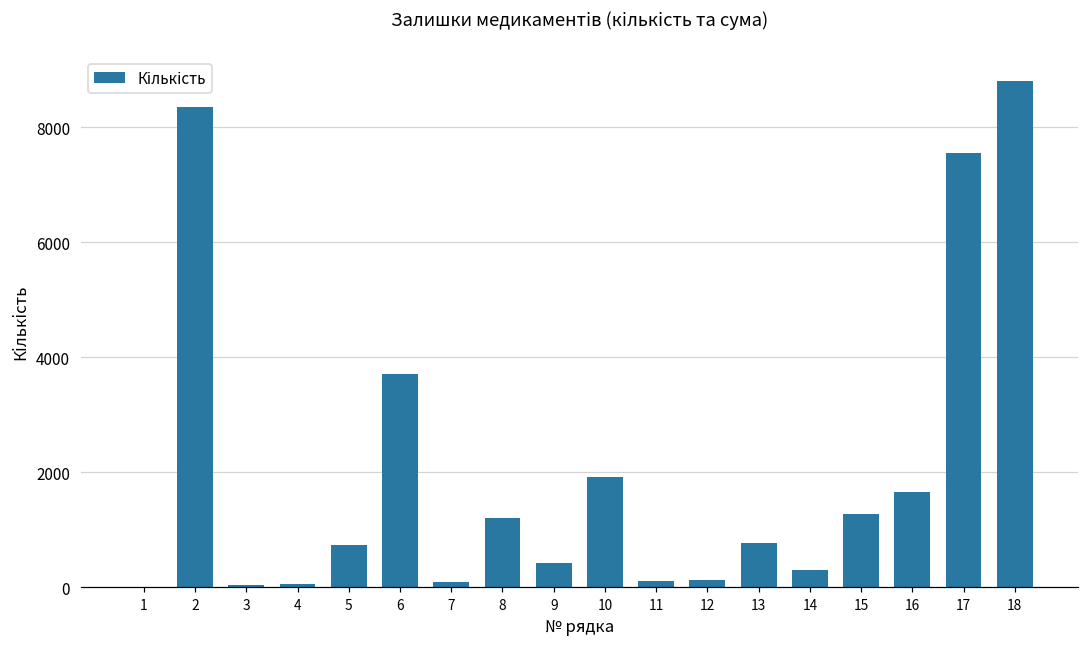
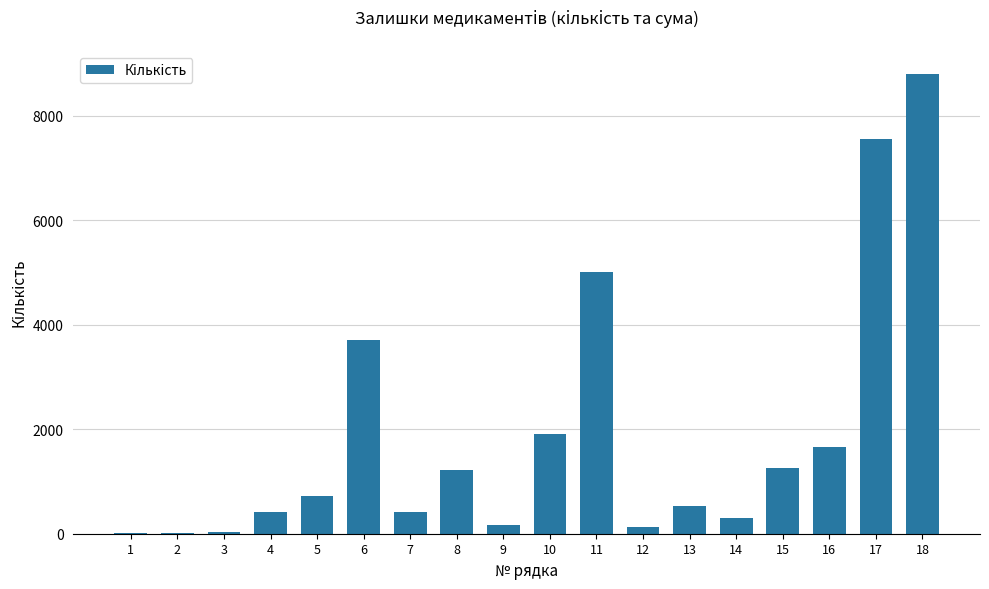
  {
-   "2": 8400,
-   "4": 100,
+   "2": 0,
+   "4": 400,
    "5": 700,
    "6": 3700,
-   "7": 100,
+   "7": 400,
    "8": 1200,
-   "9": 400,
+   "9": 200,
    "10": 1900,
-   "11": 100,
+   "11": 5000,
    "12": 100,
-   "13": 800,
+   "13": 500,
    "14": 300,
    "15": 1300,
    "16": 1700,
    "17": 7600,
    "18": 8800
  }
